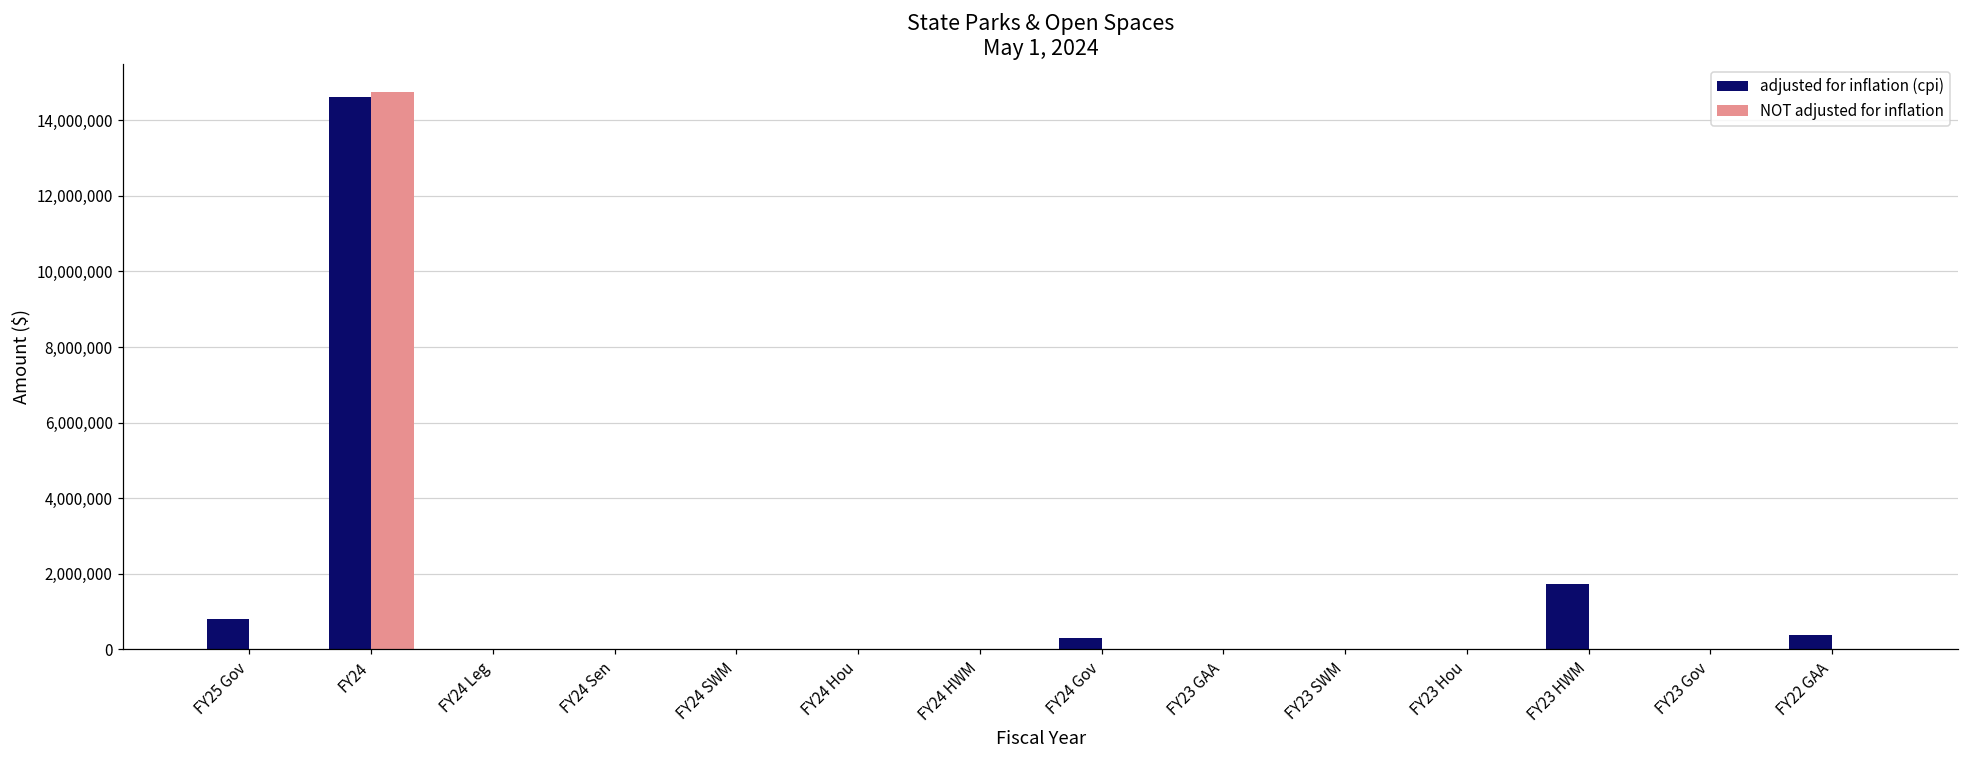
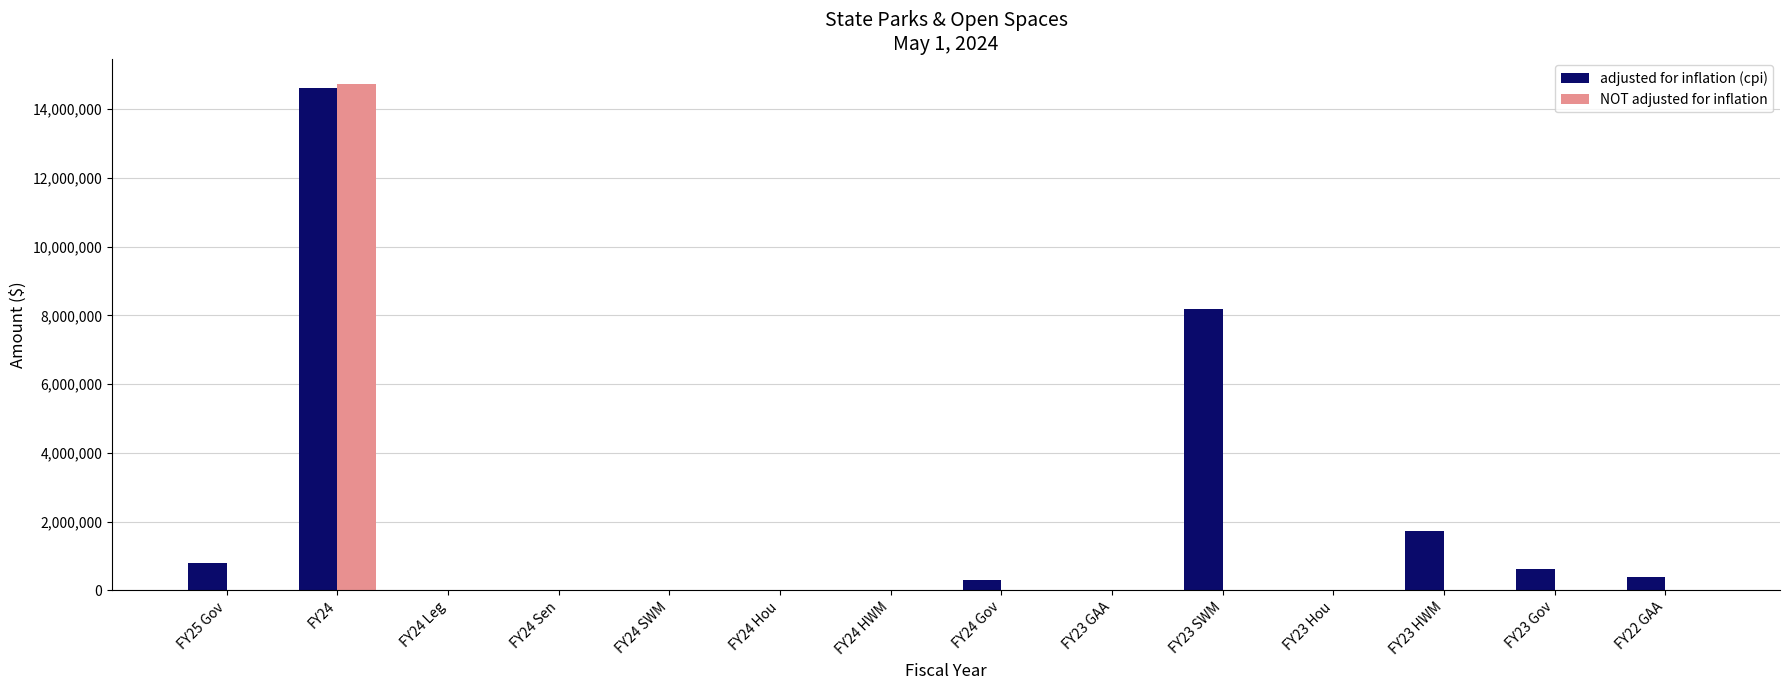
  {
    "adjusted for inflation (cpi)": {
      "FY25 Gov": "800,000",
      "FY24": "14,600,000",
      "FY24 Leg": "0",
      "FY24 Sen": "0",
      "FY24 SWM": "0",
      "FY24 Hou": "0",
      "FY24 HWM": "0",
      "FY24 Gov": "300,000",
      "FY23 GAA": "0",
-     "FY23 SWM": "0",
+     "FY23 SWM": "8,200,000",
      "FY23 Hou": "0",
      "FY23 HWM": "1,700,000",
-     "FY23 Gov": "0",
+     "FY23 Gov": "600,000",
      "FY22 GAA": "400,000"
    },
    "NOT adjusted for inflation": {
      "FY25 Gov": "0",
      "FY24": "14,700,000",
      "FY24 Leg": "0",
      "FY24 Sen": "0",
      "FY24 SWM": "0",
      "FY24 Hou": "0",
      "FY24 HWM": "0",
      "FY24 Gov": "0",
      "FY23 GAA": "0",
      "FY23 SWM": "0",
      "FY23 Hou": "0",
      "FY23 HWM": "0",
      "FY23 Gov": "0",
      "FY22 GAA": "0"
    }
  }
